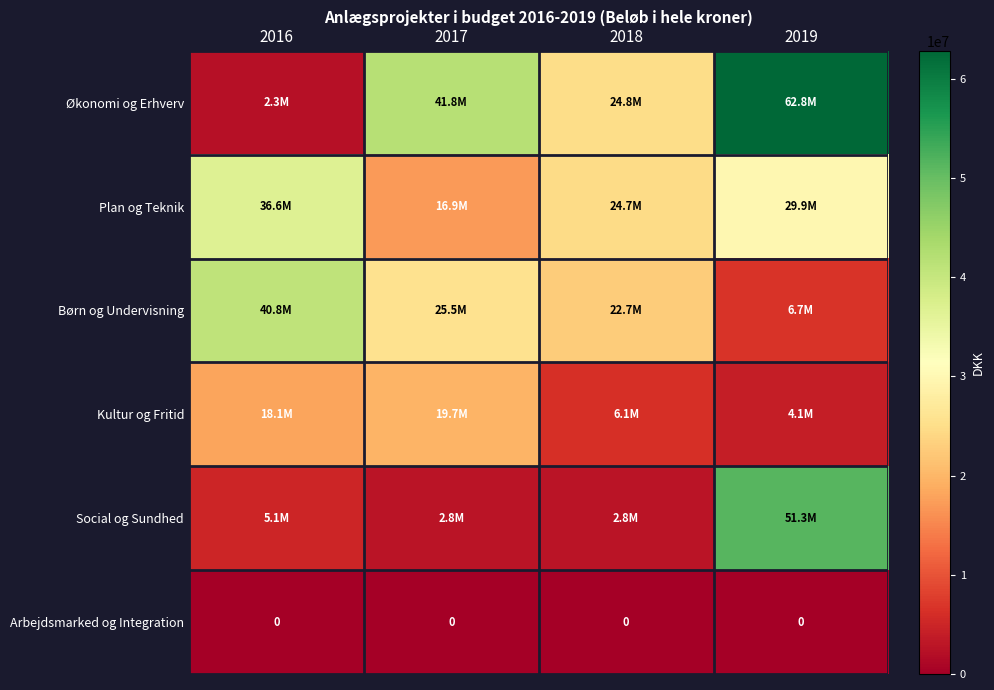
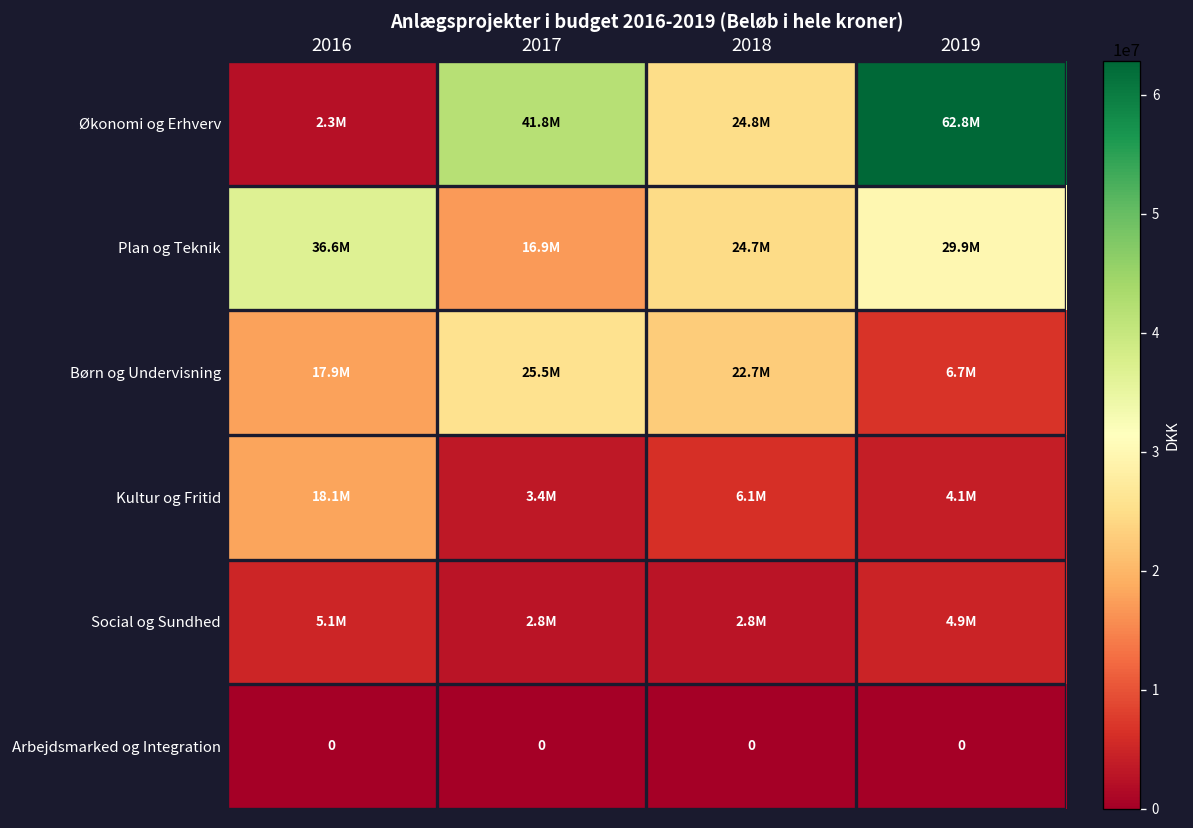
  {
    "Økonomi og Erhverv": {
      "2016": "2.3M",
      "2017": "41.8M",
      "2018": "24.8M",
      "2019": "62.8M"
    },
    "Plan og Teknik": {
      "2016": "36.6M",
      "2017": "16.9M",
      "2018": "24.7M",
      "2019": "29.9M"
    },
    "Børn og Undervisning": {
-     "2016": "40.8M",
+     "2016": "17.9M",
      "2017": "25.5M",
      "2018": "22.7M",
      "2019": "6.7M"
    },
    "Kultur og Fritid": {
      "2016": "18.1M",
-     "2017": "19.7M",
+     "2017": "3.4M",
      "2018": "6.1M",
      "2019": "4.1M"
    },
    "Social og Sundhed": {
      "2016": "5.1M",
      "2017": "2.8M",
      "2018": "2.8M",
-     "2019": "51.3M"
+     "2019": "4.9M"
    },
    "Arbejdsmarked og Integration": {
      "2016": "0",
      "2017": "0",
      "2018": "0",
      "2019": "0"
    }
  }
